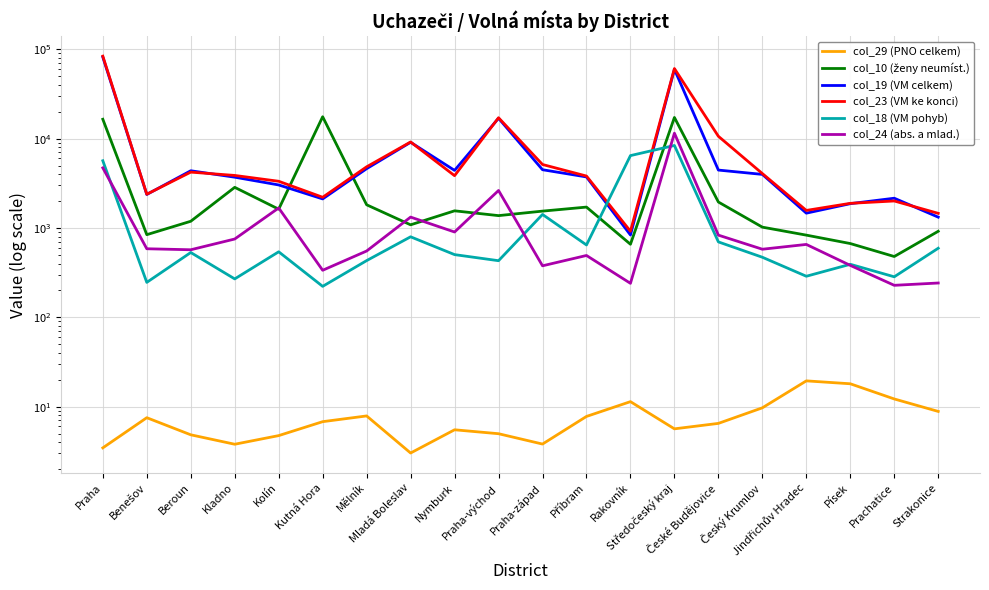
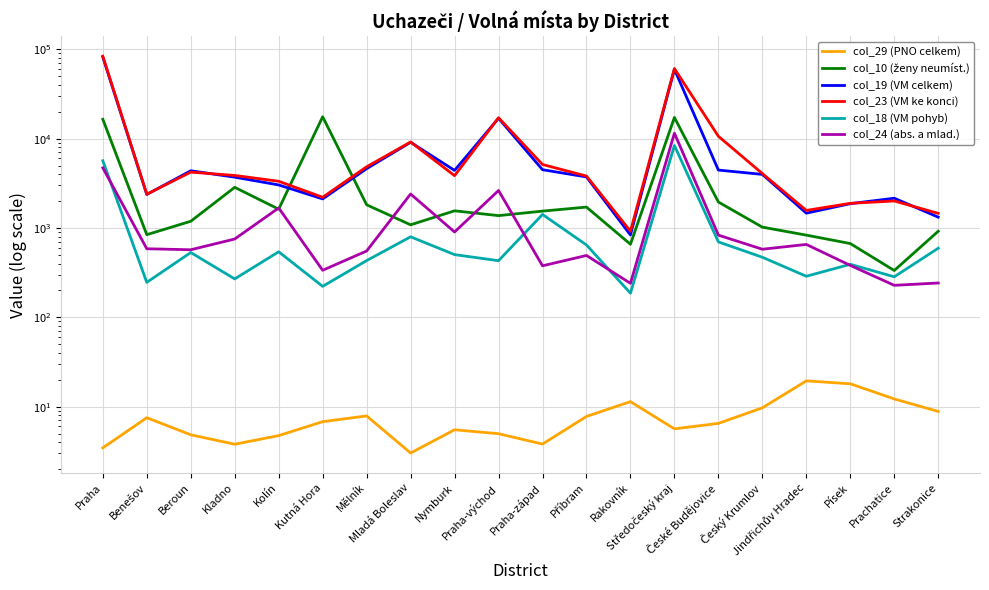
  {
    "col_29 (PNO celkem)": {
      "Praha": 3.5,
      "Benešov": 8,
      "Beroun": 5,
      "Kladno": 4,
      "Kolín": 5,
      "Kutná Hora": 7,
      "Mělník": 8,
      "Mladá Boleslav": 3,
      "Nymburk": 6,
      "Praha-východ": 5,
      "Praha-západ": 4,
      "Příbram": 8,
      "Rakovník": 11,
      "Středočeský kraj": 6,
      "České Budějovice": 6,
      "Český Krumlov": 10,
      "Jindřichův Hradec": 19,
      "Písek": 18,
      "Prachatice": 12,
      "Strakonice": 9
    },
    "col_10 (ženy neumíst.)": {
      "Praha": 16000,
      "Benešov": 800,
      "Beroun": 1200,
      "Kladno": 2800,
      "Kutná Hora": 18000,
      "Mělník": 1800,
      "Mladá Boleslav": 1100,
      "Nymburk": 1600,
      "Praha-východ": 1400,
      "Praha-západ": 1500,
      "Příbram": 1700,
      "Rakovník": 700,
      "Středočeský kraj": 17000,
      "České Budějovice": 2000,
      "Český Krumlov": 1000,
      "Jindřichův Hradec": 800,
      "Písek": 700,
-     "Prachatice": 500,
+     "Prachatice": 330,
      "Strakonice": 900
    },
    "col_19 (VM celkem)": {
      "Kolín": 3000,
      "Nymburk": 4000,
      "Praha-západ": 4000,
      "Rakovník": 800,
      "České Budějovice": 4000,
      "Jindřichův Hradec": 1500,
      "Prachatice": 2200,
      "Strakonice": 1300
    },
    "col_23 (VM ke konci)": {
      "Kolín": 3300,
      "Nymburk": 3800,
      "Praha-západ": 5000,
      "Rakovník": 900,
      "České Budějovice": 11000,
      "Jindřichův Hradec": 1600,
      "Prachatice": 2000,
      "Strakonice": 1500
    },
    "col_18 (VM pohyb)": {
      "Praha": 6000,
      "Benešov": 250,
      "Beroun": 500,
      "Kladno": 270,
      "Kolín": 500,
      "Kutná Hora": 220,
      "Mělník": 400,
      "Mladá Boleslav": 800,
      "Nymburk": 500,
      "Praha-východ": 400,
      "Praha-západ": 1400,
      "Příbram": 600,
-     "Rakovník": 6000,
+     "Rakovník": 190,
      "Středočeský kraj": 8000,
      "České Budějovice": 700,
      "Český Krumlov": 500,
      "Jindřichův Hradec": 290,
      "Prachatice": 280,
      "Strakonice": 600
    },
    "col_24 (abs. a mlad.)": {
      "Praha": 5000,
      "Benešov": 600,
      "Beroun": 600,
      "Kladno": 800,
      "Kutná Hora": 340,
      "Mělník": 600,
-     "Mladá Boleslav": 1300,
+     "Mladá Boleslav": 2400,
      "Nymburk": 900,
      "Praha-východ": 2600,
      "Praha-západ": 380,
      "Příbram": 500,
      "Rakovník": 240,
      "Středočeský kraj": 12000,
      "České Budějovice": 800,
      "Český Krumlov": 600,
      "Jindřichův Hradec": 700,
      "Prachatice": 230,
      "Strakonice": 240
    }
  }
